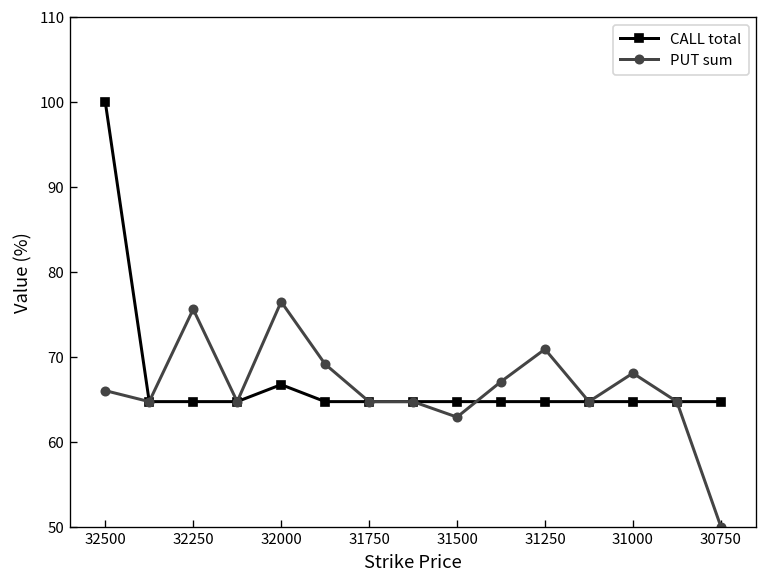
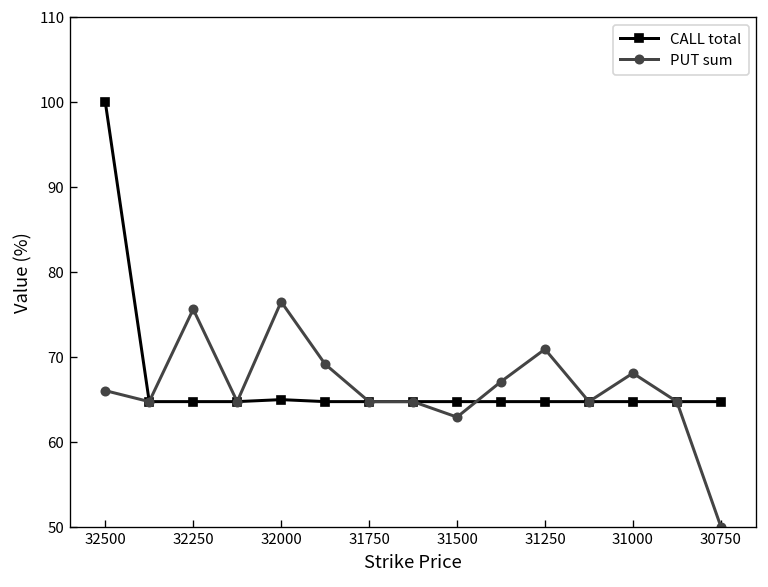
  {
    "CALL total": {
      "32500": 100,
      "32250": 65,
-     "32000": 67,
+     "32000": 65,
      "31500": 65,
      "31250": 65,
      "31000": 65,
      "30750": 65
    },
    "PUT sum": {
      "32500": 66,
      "32250": 76,
      "32000": 76,
      "31500": 63,
      "31250": 71,
      "31000": 68,
      "30750": 50
    }
  }
